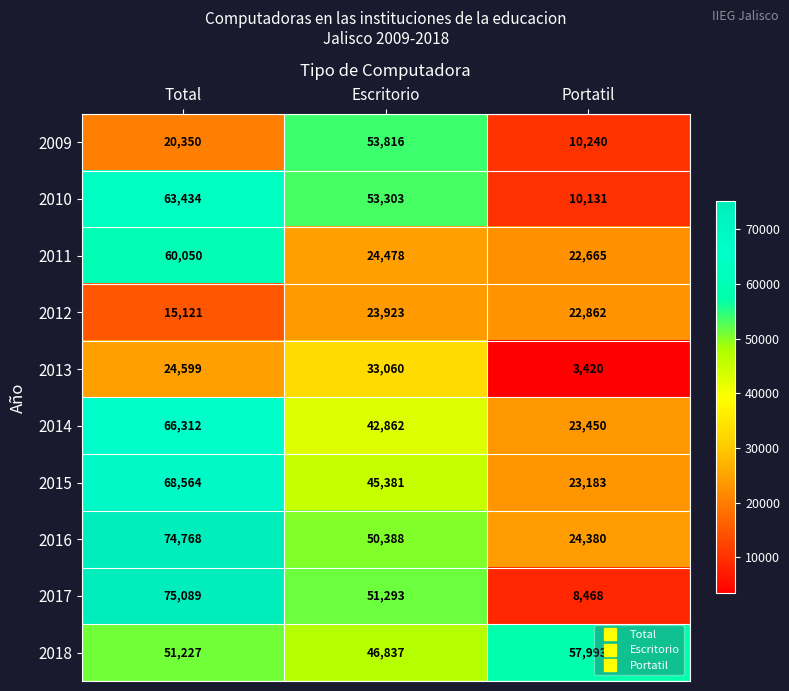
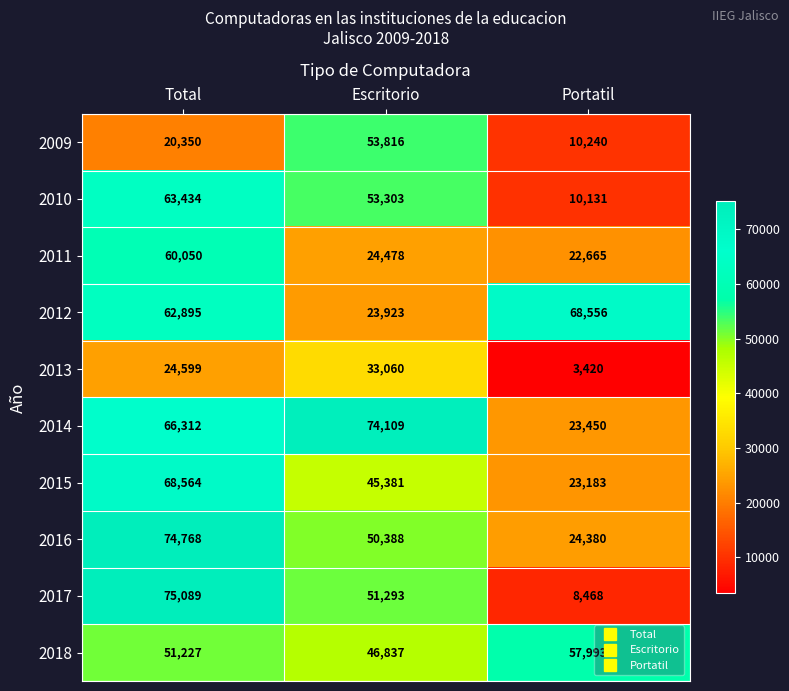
  {
    "2009": {
      "Total": "20,350",
      "Escritorio": "53,816",
      "Portatil": "10,240"
    },
    "2010": {
      "Total": "63,434",
      "Escritorio": "53,303",
      "Portatil": "10,131"
    },
    "2011": {
      "Total": "60,050",
      "Escritorio": "24,478",
      "Portatil": "22,665"
    },
    "2012": {
-     "Total": "15,121",
+     "Total": "62,895",
      "Escritorio": "23,923",
-     "Portatil": "22,862"
+     "Portatil": "68,556"
    },
    "2013": {
      "Total": "24,599",
      "Escritorio": "33,060",
      "Portatil": "3,420"
    },
    "2014": {
      "Total": "66,312",
-     "Escritorio": "42,862",
+     "Escritorio": "74,109",
      "Portatil": "23,450"
    },
    "2015": {
      "Total": "68,564",
      "Escritorio": "45,381",
      "Portatil": "23,183"
    },
    "2016": {
      "Total": "74,768",
      "Escritorio": "50,388",
      "Portatil": "24,380"
    },
    "2017": {
      "Total": "75,089",
      "Escritorio": "51,293",
      "Portatil": "8,468"
    },
    "2018": {
      "Total": "51,227",
      "Escritorio": "46,837"
    }
  }
